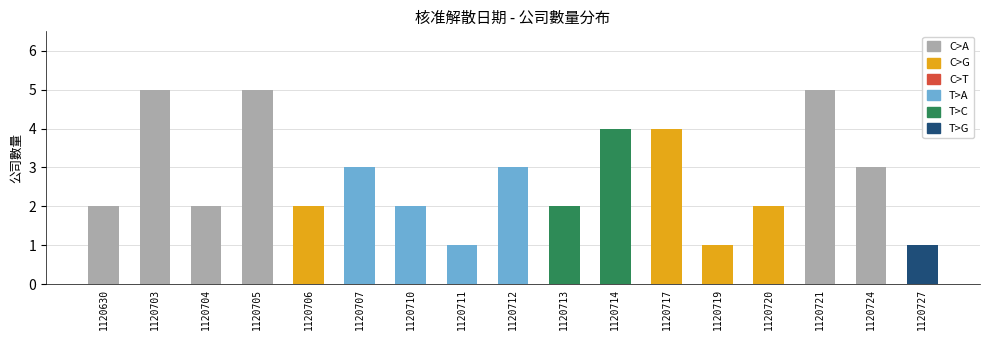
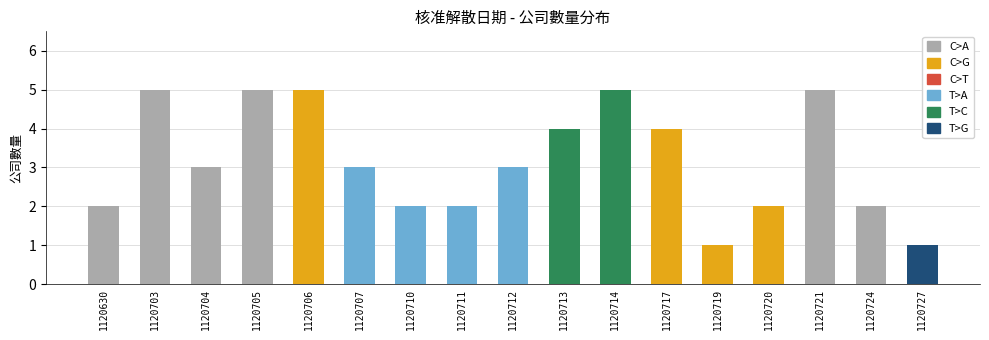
  {
    "1120630": 2,
    "1120703": 5,
-   "1120704": 2,
+   "1120704": 3,
    "1120705": 5,
-   "1120706": 2,
+   "1120706": 5,
    "1120707": 3,
    "1120710": 2,
-   "1120711": 1,
+   "1120711": 2,
    "1120712": 3,
-   "1120713": 2,
-   "1120714": 4,
+   "1120713": 4,
+   "1120714": 5,
    "1120717": 4,
    "1120719": 1,
    "1120720": 2,
    "1120721": 5,
-   "1120724": 3,
+   "1120724": 2,
    "1120727": 1
  }
